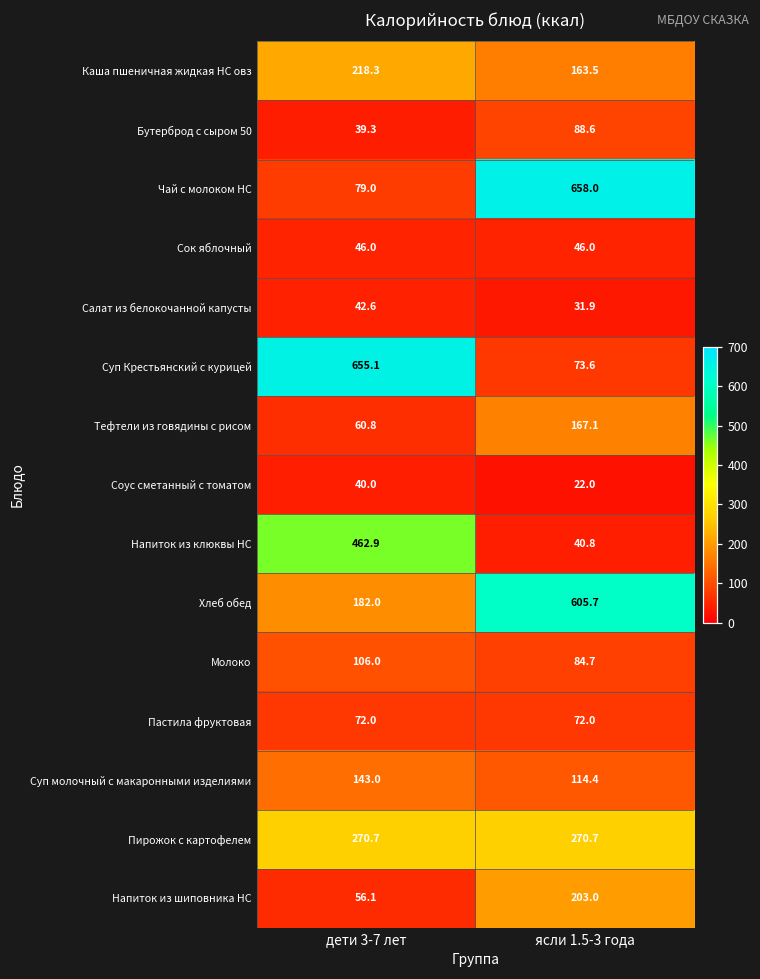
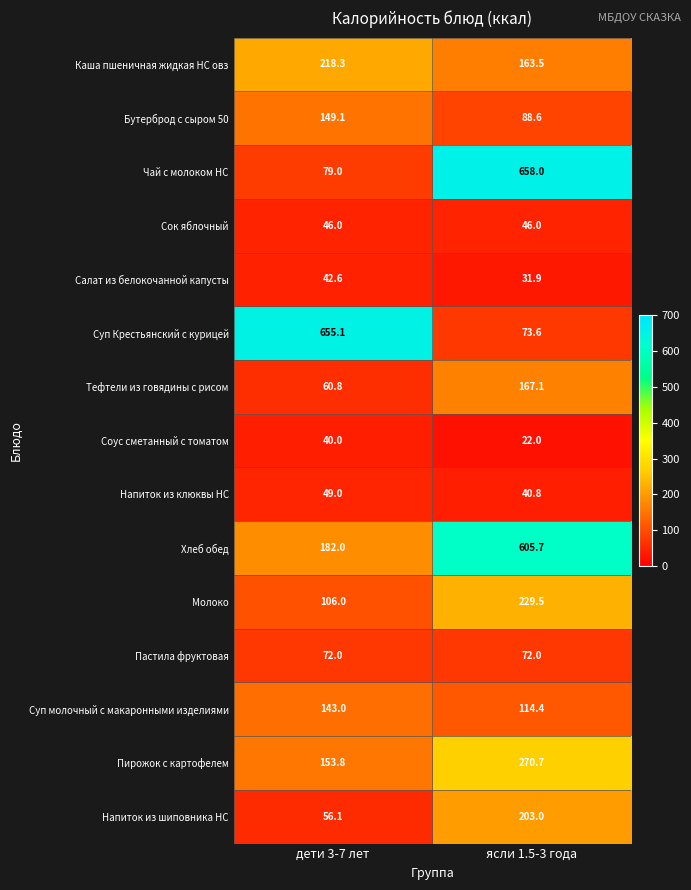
  {
    "Каша пшеничная жидкая НС овз": {
      "дети 3-7 лет": 218.3,
      "ясли 1.5-3 года": 163.5
    },
    "Бутерброд с сыром 50": {
-     "дети 3-7 лет": 39.3,
+     "дети 3-7 лет": 149.1,
      "ясли 1.5-3 года": 88.6
    },
    "Чай с молоком НС": {
      "дети 3-7 лет": 79.0,
      "ясли 1.5-3 года": 658.0
    },
    "Сок яблочный": {
      "дети 3-7 лет": 46.0,
      "ясли 1.5-3 года": 46.0
    },
    "Салат из белокочанной капусты": {
      "дети 3-7 лет": 42.6,
      "ясли 1.5-3 года": 31.9
    },
    "Суп Крестьянский с курицей": {
      "дети 3-7 лет": 655.1,
      "ясли 1.5-3 года": 73.6
    },
    "Тефтели из говядины с рисом": {
      "дети 3-7 лет": 60.8,
      "ясли 1.5-3 года": 167.1
    },
    "Соус сметанный с томатом": {
      "дети 3-7 лет": 40.0,
      "ясли 1.5-3 года": 22.0
    },
    "Напиток из клюквы НС": {
-     "дети 3-7 лет": 462.9,
+     "дети 3-7 лет": 49.0,
      "ясли 1.5-3 года": 40.8
    },
    "Хлеб обед": {
      "дети 3-7 лет": 182.0,
      "ясли 1.5-3 года": 605.7
    },
    "Молоко": {
      "дети 3-7 лет": 106.0,
-     "ясли 1.5-3 года": 84.7
+     "ясли 1.5-3 года": 229.5
    },
    "Пастила фруктовая": {
      "дети 3-7 лет": 72.0,
      "ясли 1.5-3 года": 72.0
    },
    "Суп молочный с макаронными изделиями": {
      "дети 3-7 лет": 143.0,
      "ясли 1.5-3 года": 114.4
    },
    "Пирожок с картофелем": {
-     "дети 3-7 лет": 270.7,
+     "дети 3-7 лет": 153.8,
      "ясли 1.5-3 года": 270.7
    },
    "Напиток из шиповника НС": {
      "дети 3-7 лет": 56.1,
      "ясли 1.5-3 года": 203.0
    }
  }
